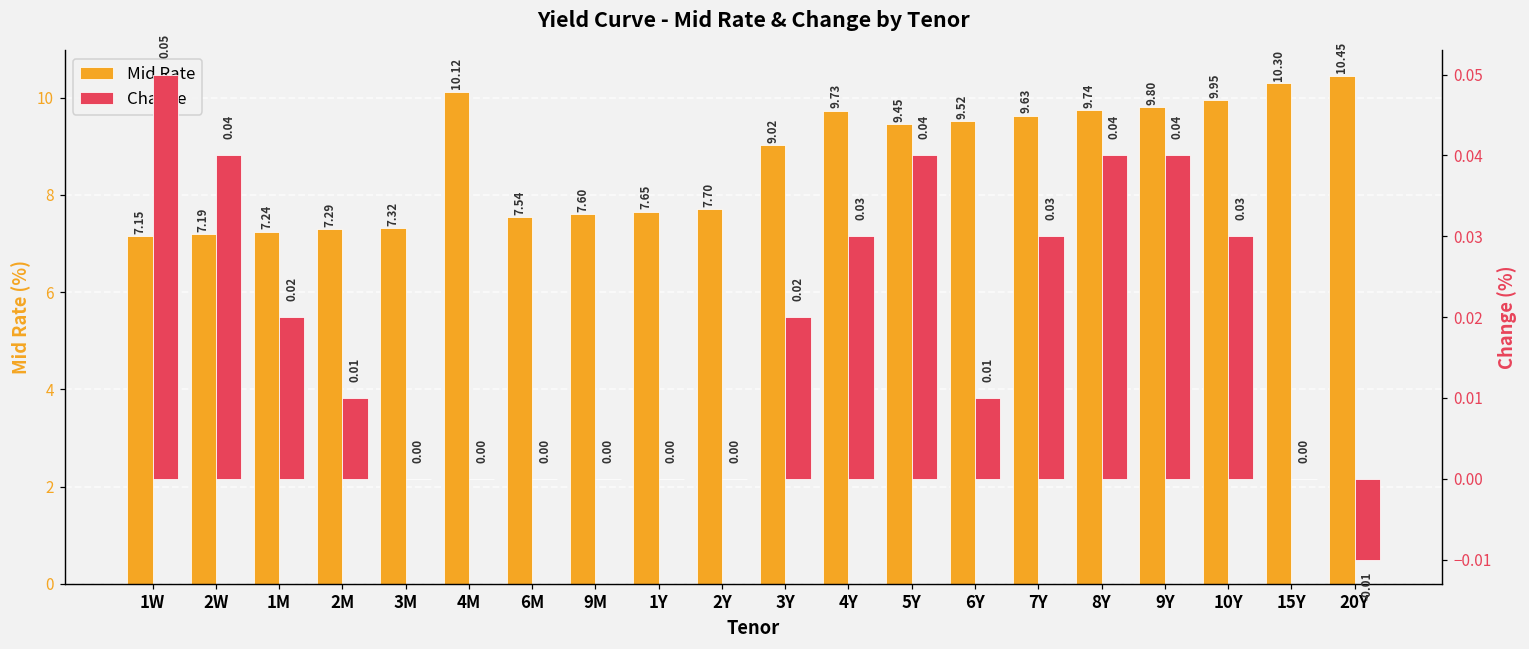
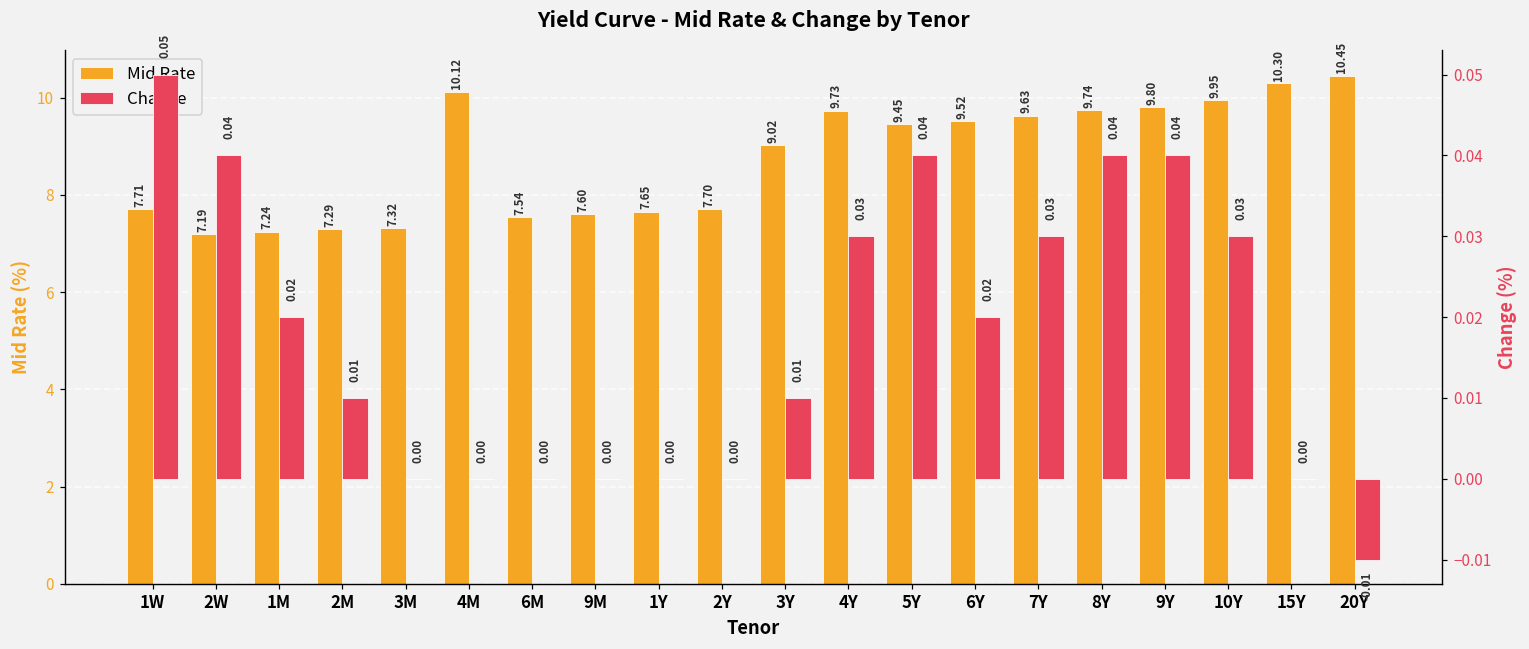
  {
    "Mid Rate": {
-     "1W": 7.15,
+     "1W": 7.71,
      "2W": 7.19,
      "1M": 7.24,
      "2M": 7.29,
      "3M": 7.32,
      "4M": 10.12,
      "6M": 7.54,
      "9M": 7.60,
      "1Y": 7.65,
      "2Y": 7.70,
      "3Y": 9.02,
      "4Y": 9.73,
      "5Y": 9.45,
      "6Y": 9.52,
      "7Y": 9.63,
      "8Y": 9.74,
      "9Y": 9.80,
      "10Y": 9.95,
      "15Y": 10.30,
      "20Y": 10.45
    },
    "Change": {
      "2W": 0.04,
      "1M": 0.02,
      "2M": 0.01,
      "3M": 0.00,
      "4M": 0.00,
      "6M": 0.00,
      "9M": 0.00,
      "1Y": 0.00,
      "2Y": 0.00,
-     "3Y": 0.02,
+     "3Y": 0.01,
      "4Y": 0.03,
      "5Y": 0.04,
-     "6Y": 0.01,
+     "6Y": 0.02,
      "7Y": 0.03,
      "8Y": 0.04,
      "9Y": 0.04,
      "10Y": 0.03,
      "15Y": 0.00,
      "20Y": -0.01
    }
  }
